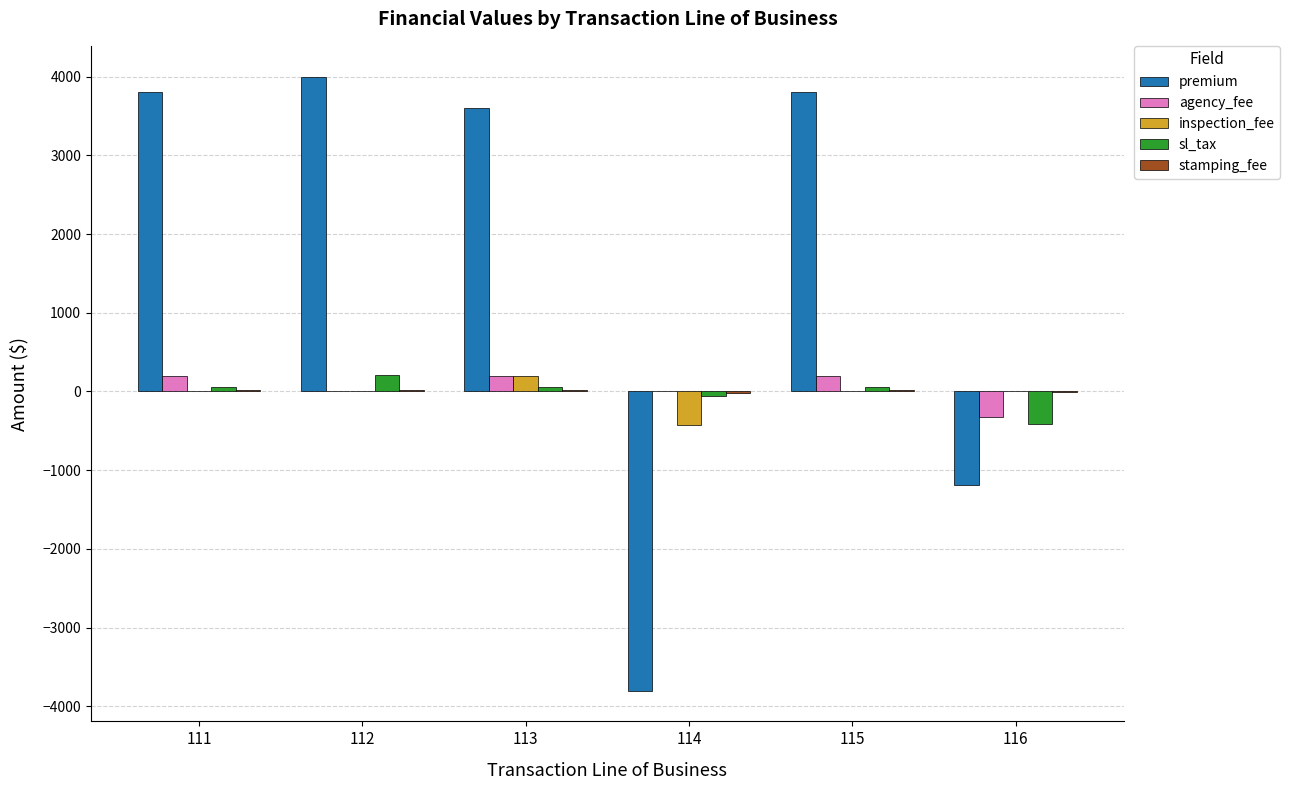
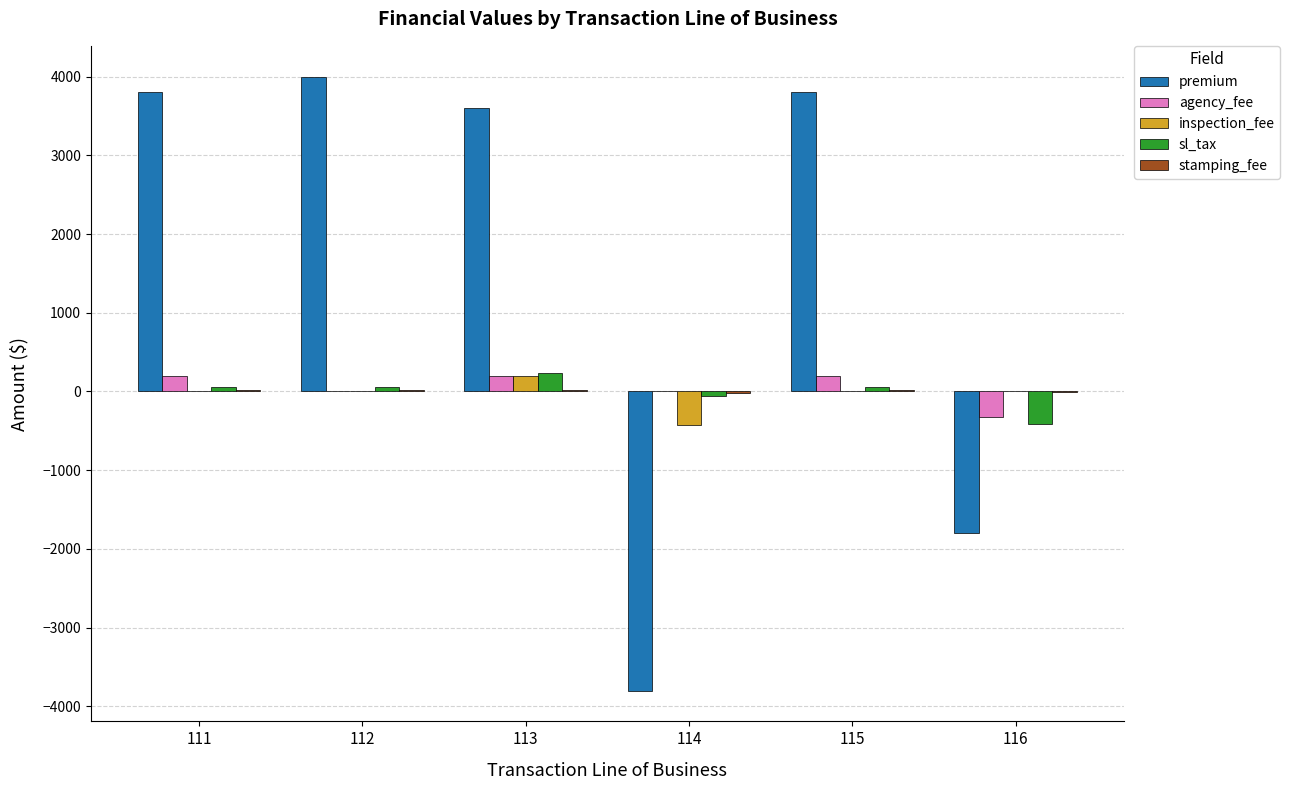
  {
    "premium": {
      "111": 3800,
      "112": 4000,
      "113": 3600,
      "114": -3800,
      "115": 3800,
-     "116": -1200
+     "116": -1800
    },
    "agency_fee": {
      "111": 200,
      "112": 0,
      "113": 200,
      "114": 0,
      "115": 200,
      "116": -300
    },
    "inspection_fee": {
      "111": 0,
      "112": 0,
      "113": 200,
      "114": -400,
      "115": 0,
      "116": 0
    },
    "sl_tax": {
      "111": 100,
-     "112": 200,
-     "113": 100,
+     "112": 100,
+     "113": 200,
      "114": -100,
      "115": 100,
      "116": -400
    }
  }
